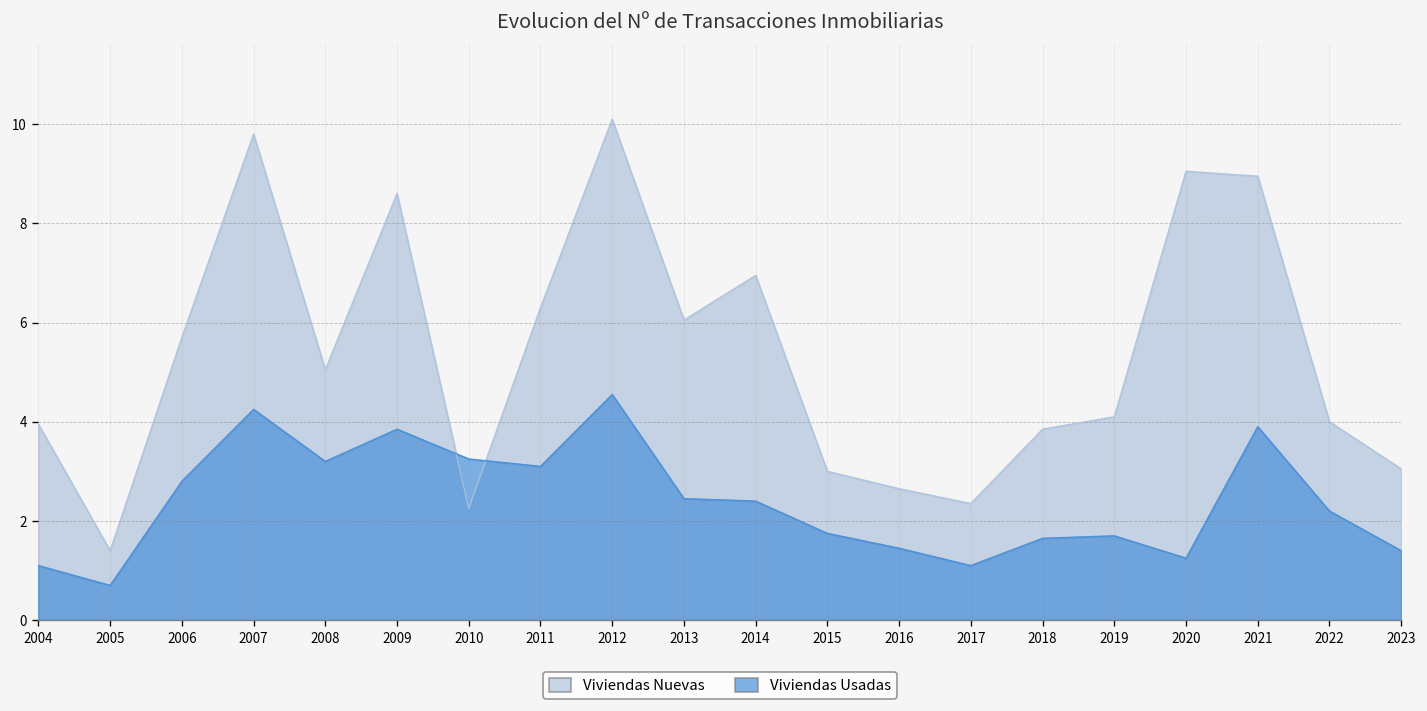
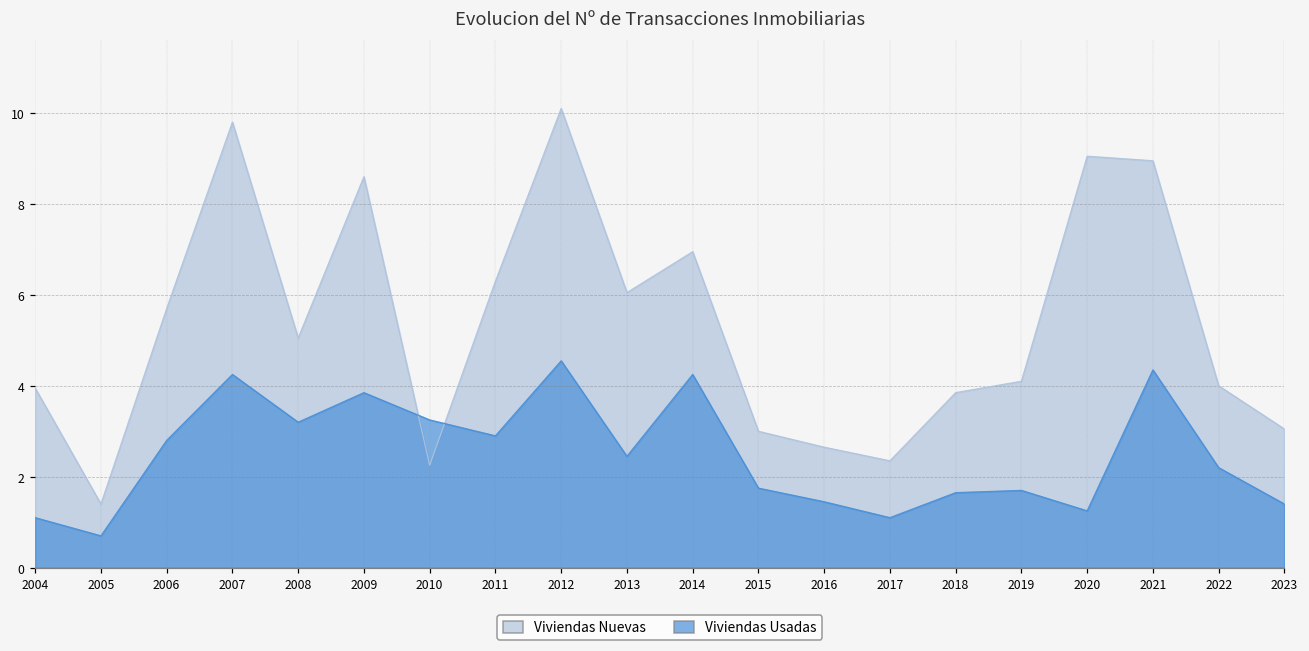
  {
    "Viviendas Nuevas": {
      "2004": 4.0,
      "2005": 1.4,
      "2006": 5.7,
      "2007": 9.8,
      "2008": 5.1,
      "2009": 8.6,
      "2010": 2.3,
      "2011": 6.3,
      "2012": 10.1,
      "2013": 6.1,
      "2014": 7.0,
      "2015": 3.0,
      "2016": 2.7,
      "2017": 2.4,
      "2018": 3.9,
      "2019": 4.1,
      "2020": 9.1,
      "2021": 9.0,
      "2022": 4.0,
      "2023": 3.1
    },
    "Viviendas Usadas": {
      "2004": 1.1,
      "2005": 0.7,
      "2006": 2.8,
      "2007": 4.3,
      "2008": 3.2,
      "2009": 3.9,
      "2010": 3.3,
-     "2011": 3.1,
+     "2011": 2.9,
      "2012": 4.6,
      "2013": 2.5,
-     "2014": 2.4,
+     "2014": 4.3,
      "2015": 1.8,
      "2016": 1.5,
      "2017": 1.1,
      "2018": 1.7,
      "2019": 1.7,
      "2020": 1.3,
-     "2021": 3.9,
+     "2021": 4.4,
      "2022": 2.2,
      "2023": 1.4
    }
  }
